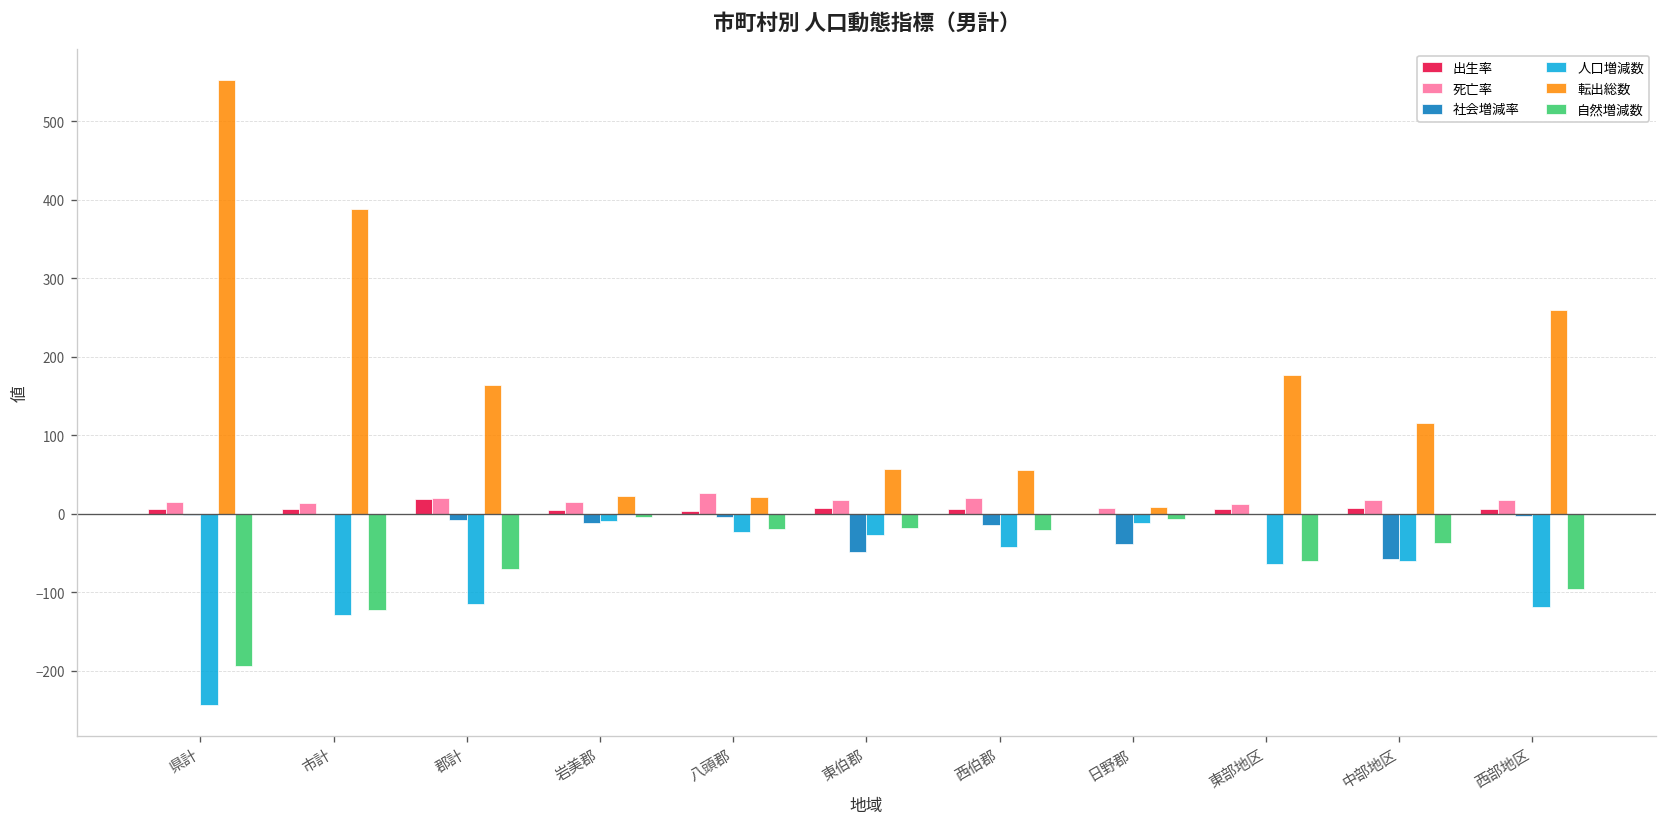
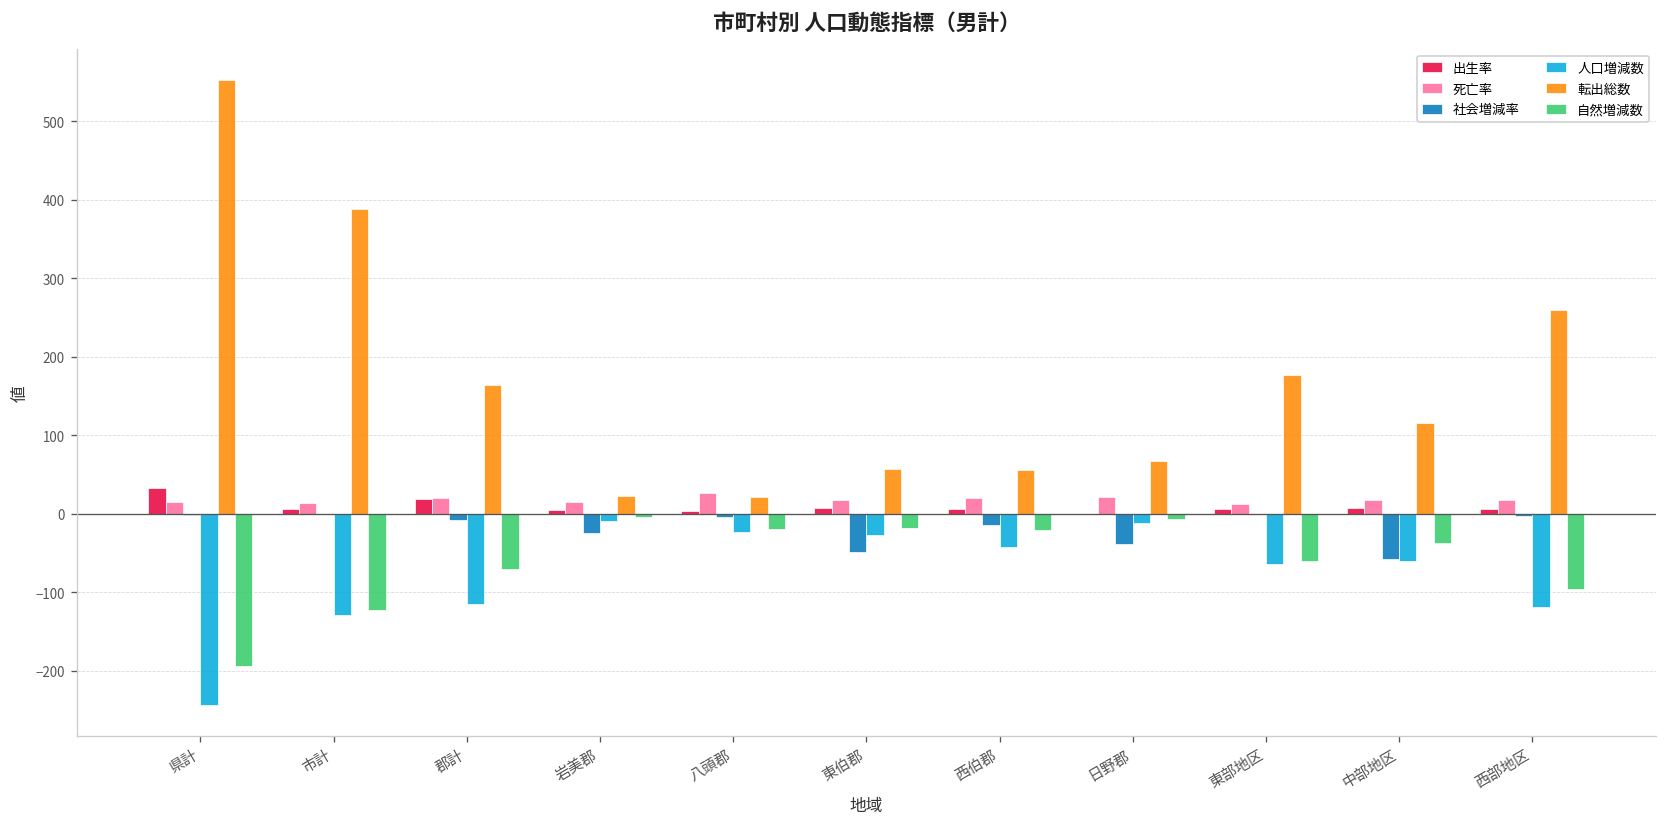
  {
    "出生率": {
-     "県計": 10,
+     "県計": 30,
      "市計": 10,
      "郡計": 20,
      "岩美郡": 10,
      "東伯郡": 10,
      "西伯郡": 10,
      "日野郡": 0,
      "東部地区": 10,
      "中部地区": 10,
      "西部地区": 10
    },
    "死亡率": {
      "県計": 20,
      "市計": 10,
      "郡計": 20,
      "岩美郡": 20,
      "八頭郡": 30,
      "東伯郡": 20,
      "西伯郡": 20,
-     "日野郡": 10,
+     "日野郡": 20,
      "東部地区": 10,
      "中部地区": 20,
      "西部地区": 20
    },
    "社会増減率": {
      "郡計": -10,
-     "岩美郡": -10,
+     "岩美郡": -30,
      "八頭郡": 0,
      "東伯郡": -50,
      "西伯郡": -20,
      "日野郡": -40,
      "中部地区": -60
    },
    "人口増減数": {
      "県計": -240,
      "市計": -130,
      "郡計": -120,
      "岩美郡": -10,
      "八頭郡": -20,
      "東伯郡": -30,
      "西伯郡": -40,
      "日野郡": -10,
      "東部地区": -60,
      "中部地区": -60,
      "西部地区": -120
    },
    "転出総数": {
      "県計": 550,
      "市計": 390,
      "郡計": 160,
      "岩美郡": 20,
      "八頭郡": 20,
      "東伯郡": 60,
      "西伯郡": 60,
-     "日野郡": 10,
+     "日野郡": 70,
      "東部地区": 180,
      "中部地区": 120,
      "西部地区": 260
    },
    "自然増減数": {
      "県計": -190,
      "市計": -120,
      "郡計": -70,
      "岩美郡": 0,
      "八頭郡": -20,
      "東伯郡": -20,
      "西伯郡": -20,
      "日野郡": -10,
      "東部地区": -60,
      "中部地区": -40,
      "西部地区": -100
    }
  }
